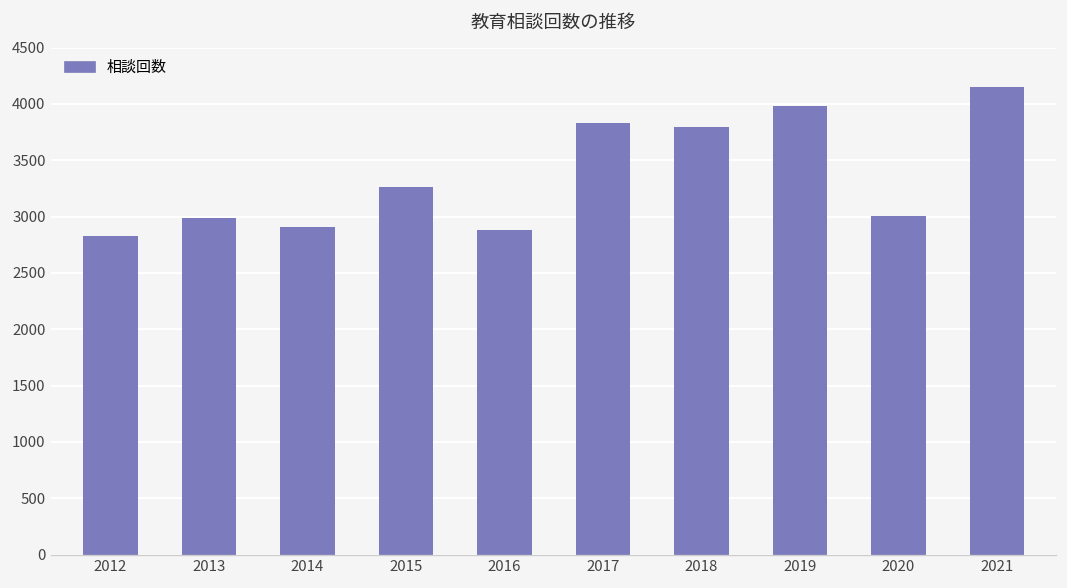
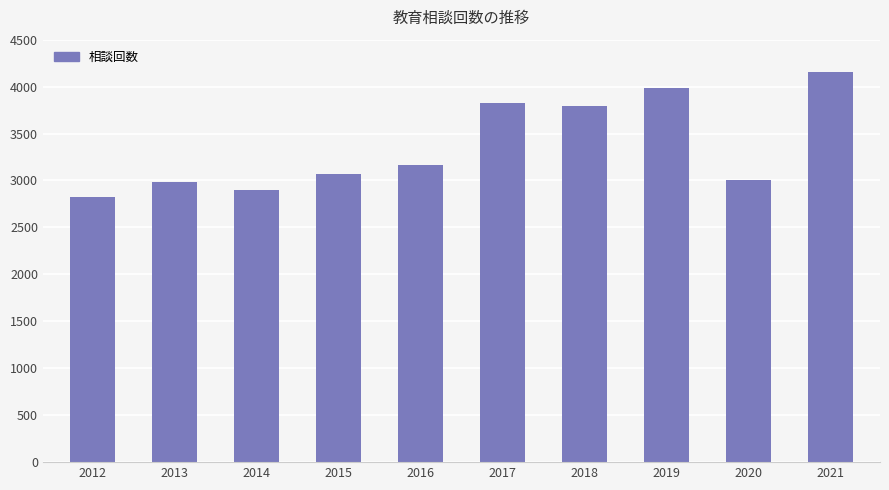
  {
    "2012": 2800,
    "2013": 3000,
    "2014": 2900,
-   "2015": 3300,
-   "2016": 2900,
+   "2015": 3100,
+   "2016": 3200,
    "2017": 3800,
    "2018": 3800,
    "2019": 4000,
    "2020": 3000,
    "2021": 4200
  }
